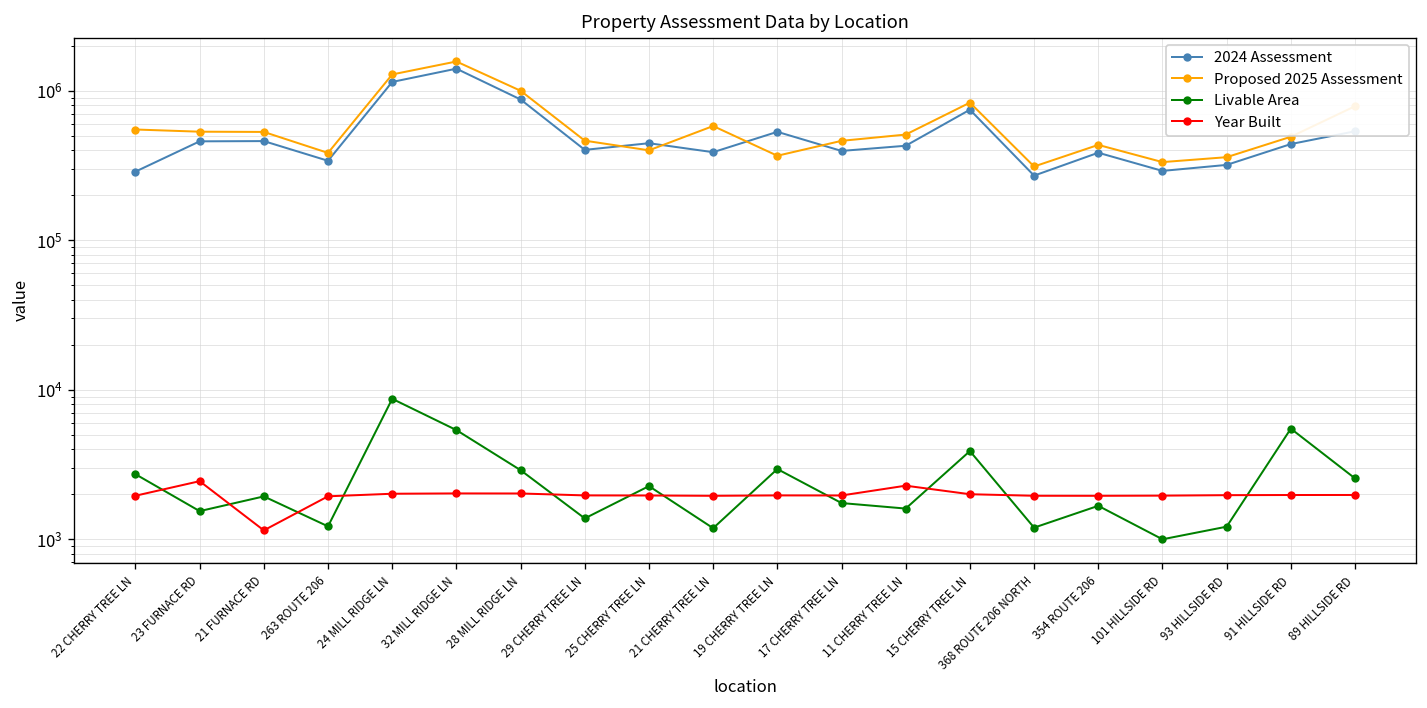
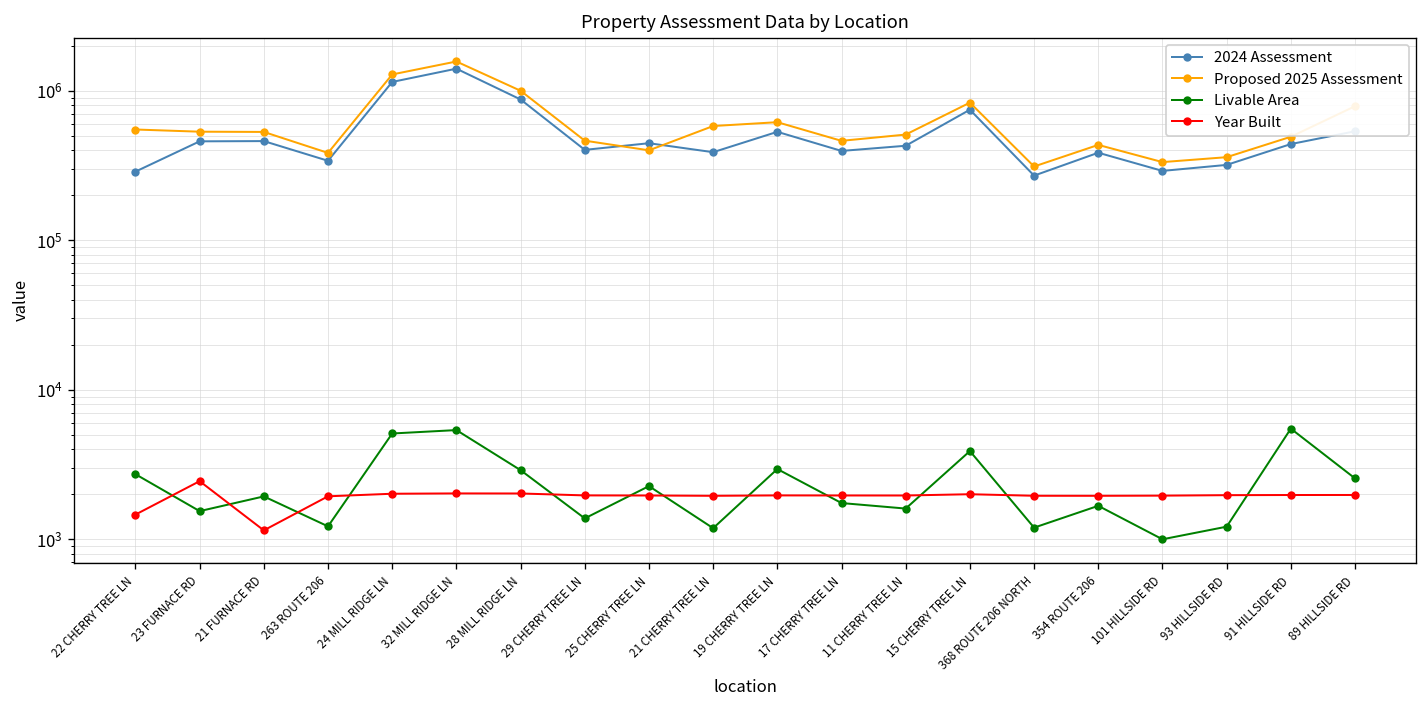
  {
    "2024 Assessment": {
      "22 CHERRY TREE LN": 290000,
      "23 FURNACE RD": 460000,
      "21 FURNACE RD": 460000,
      "263 ROUTE 206": 340000,
      "24 MILL RIDGE LN": 1100000,
      "32 MILL RIDGE LN": 1400000,
      "28 MILL RIDGE LN": 900000,
      "29 CHERRY TREE LN": 400000,
      "25 CHERRY TREE LN": 450000,
      "21 CHERRY TREE LN": 390000,
      "19 CHERRY TREE LN": 530000,
      "17 CHERRY TREE LN": 400000,
      "11 CHERRY TREE LN": 430000,
      "15 CHERRY TREE LN": 700000,
      "368 ROUTE 206 NORTH": 270000,
      "354 ROUTE 206": 380000,
      "101 HILLSIDE RD": 290000,
      "93 HILLSIDE RD": 320000,
      "91 HILLSIDE RD": 440000
    },
    "Proposed 2025 Assessment": {
      "22 CHERRY TREE LN": 600000,
      "23 FURNACE RD": 530000,
      "21 FURNACE RD": 530000,
      "263 ROUTE 206": 380000,
      "24 MILL RIDGE LN": 1300000,
      "32 MILL RIDGE LN": 1600000,
      "28 MILL RIDGE LN": 1000000,
      "29 CHERRY TREE LN": 460000,
      "25 CHERRY TREE LN": 400000,
      "21 CHERRY TREE LN": 600000,
-     "19 CHERRY TREE LN": 370000,
+     "19 CHERRY TREE LN": 600000,
      "17 CHERRY TREE LN": 460000,
      "11 CHERRY TREE LN": 510000,
      "15 CHERRY TREE LN": 800000,
      "368 ROUTE 206 NORTH": 310000,
      "354 ROUTE 206": 430000,
      "101 HILLSIDE RD": 330000,
      "93 HILLSIDE RD": 360000
    },
    "Livable Area": {
      "22 CHERRY TREE LN": 2700,
      "23 FURNACE RD": 1500,
      "21 FURNACE RD": 1900,
      "263 ROUTE 206": 1200,
-     "24 MILL RIDGE LN": 9000,
+     "24 MILL RIDGE LN": 5100,
      "32 MILL RIDGE LN": 5400,
      "28 MILL RIDGE LN": 2900,
      "29 CHERRY TREE LN": 1400,
      "25 CHERRY TREE LN": 2300,
      "21 CHERRY TREE LN": 1200,
      "19 CHERRY TREE LN": 2900,
      "17 CHERRY TREE LN": 1700,
      "11 CHERRY TREE LN": 1600,
      "15 CHERRY TREE LN": 3900,
      "368 ROUTE 206 NORTH": 1200,
      "354 ROUTE 206": 1700,
      "101 HILLSIDE RD": 1000,
      "93 HILLSIDE RD": 1200,
      "91 HILLSIDE RD": 5000,
      "89 HILLSIDE RD": 2600
    },
    "Year Built": {
-     "22 CHERRY TREE LN": 2000,
+     "22 CHERRY TREE LN": 1500,
      "23 FURNACE RD": 2400,
      "21 FURNACE RD": 1100,
      "263 ROUTE 206": 1900,
      "24 MILL RIDGE LN": 2000,
      "32 MILL RIDGE LN": 2000,
      "28 MILL RIDGE LN": 2000,
      "29 CHERRY TREE LN": 2000,
      "25 CHERRY TREE LN": 2000,
      "21 CHERRY TREE LN": 2000,
      "19 CHERRY TREE LN": 2000,
      "17 CHERRY TREE LN": 2000,
-     "11 CHERRY TREE LN": 2300,
+     "11 CHERRY TREE LN": 2000,
      "15 CHERRY TREE LN": 2000,
      "368 ROUTE 206 NORTH": 2000,
      "354 ROUTE 206": 2000,
      "101 HILLSIDE RD": 2000,
      "93 HILLSIDE RD": 2000,
      "91 HILLSIDE RD": 2000,
      "89 HILLSIDE RD": 2000
    }
  }
